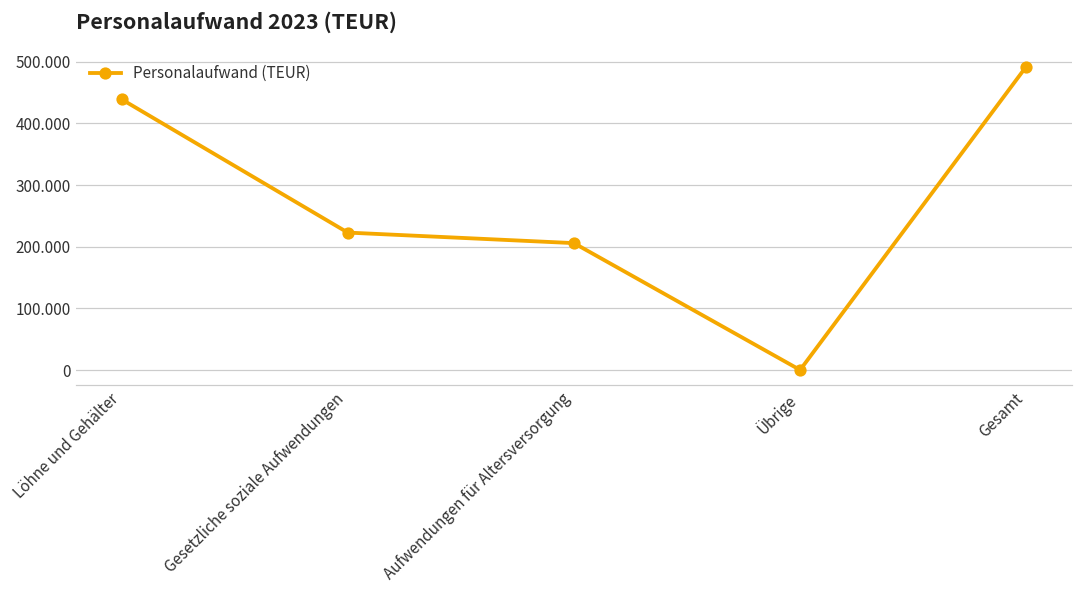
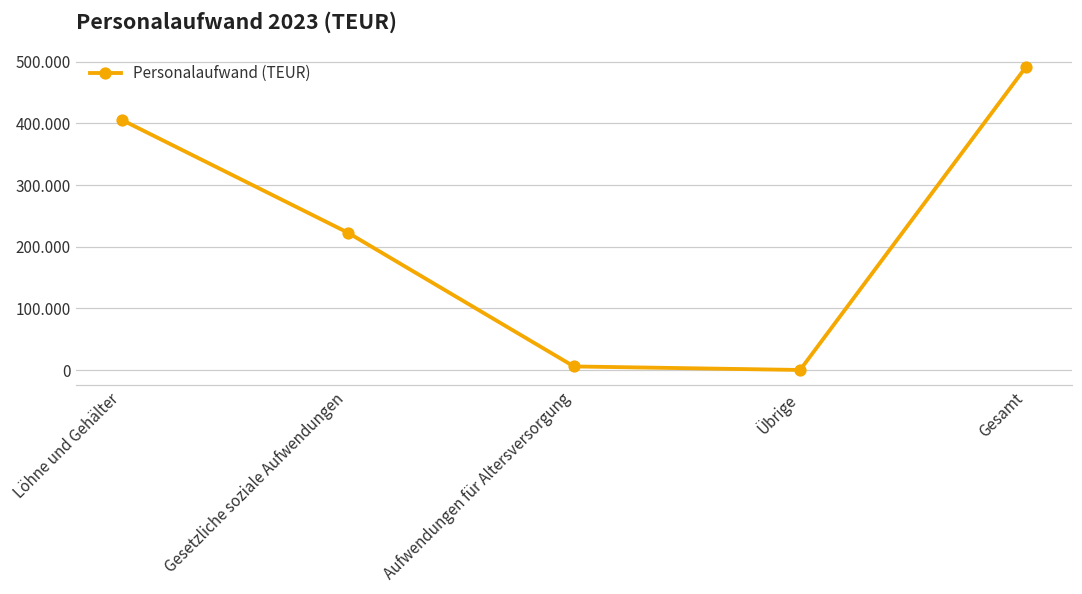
  {
-   "Löhne und Gehälter": 440,
+   "Löhne und Gehälter": 410,
    "Gesetzliche soziale Aufwendungen": 220,
-   "Aufwendungen für Altersversorgung": 210,
+   "Aufwendungen für Altersversorgung": 10,
    "Übrige": 0,
    "Gesamt": 490
  }
